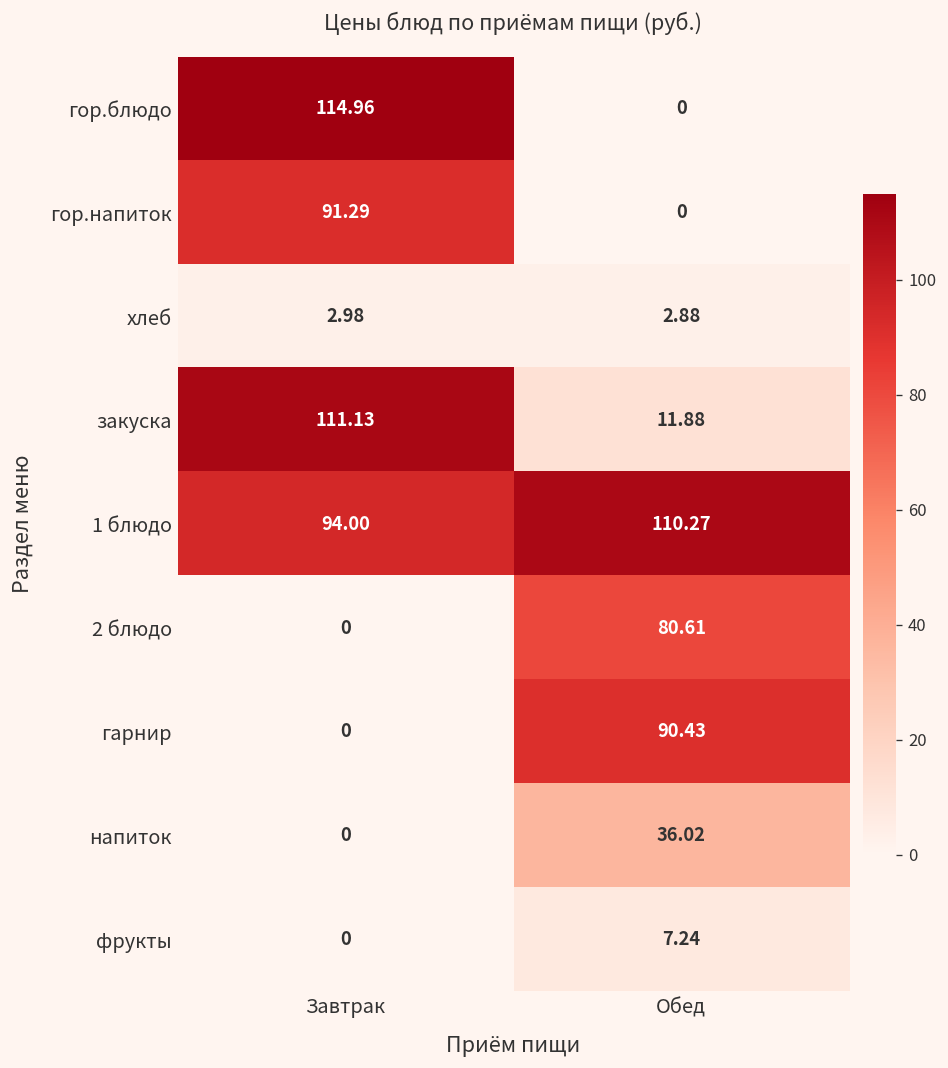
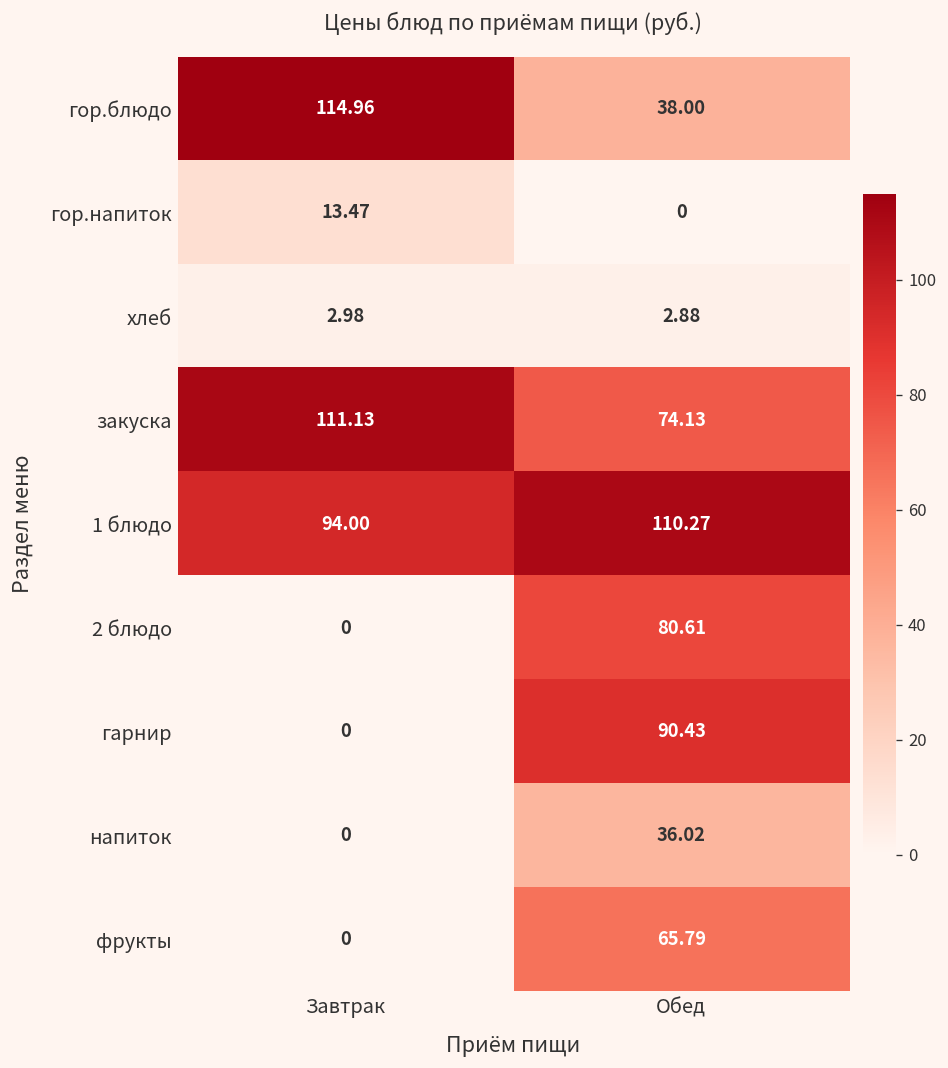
  {
    "гор.блюдо": {
      "Завтрак": 114.96,
-     "Обед": 0
+     "Обед": 38.00
    },
    "гор.напиток": {
-     "Завтрак": 91.29,
+     "Завтрак": 13.47,
      "Обед": 0
    },
    "хлеб": {
      "Завтрак": 2.98,
      "Обед": 2.88
    },
    "закуска": {
      "Завтрак": 111.13,
-     "Обед": 11.88
+     "Обед": 74.13
    },
    "1 блюдо": {
      "Завтрак": 94.00,
      "Обед": 110.27
    },
    "2 блюдо": {
      "Завтрак": 0,
      "Обед": 80.61
    },
    "гарнир": {
      "Завтрак": 0,
      "Обед": 90.43
    },
    "напиток": {
      "Завтрак": 0,
      "Обед": 36.02
    },
    "фрукты": {
      "Завтрак": 0,
-     "Обед": 7.24
+     "Обед": 65.79
    }
  }
